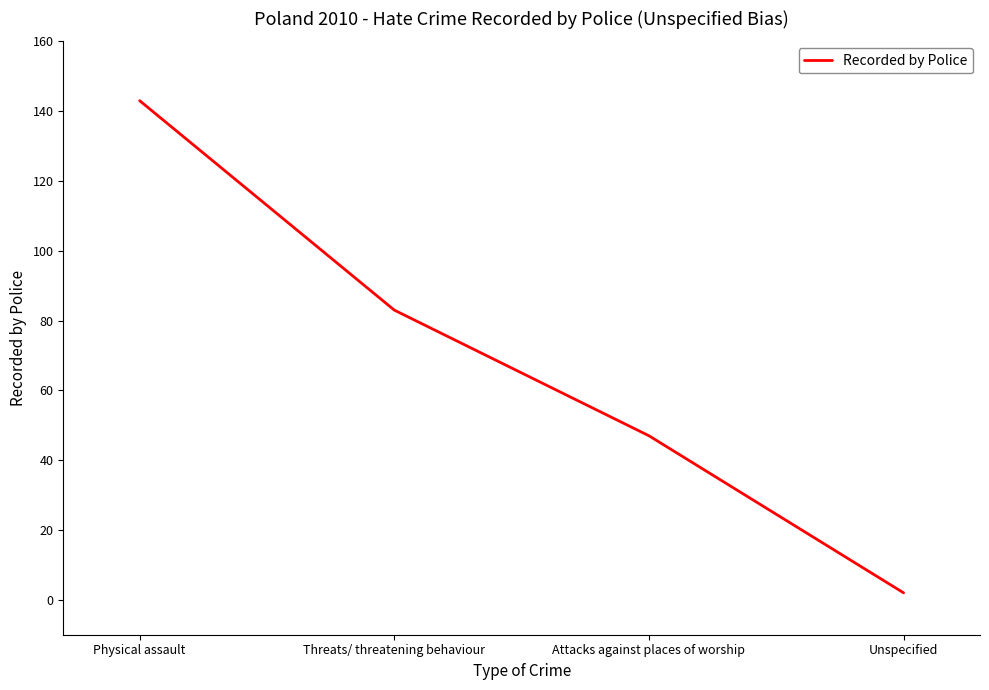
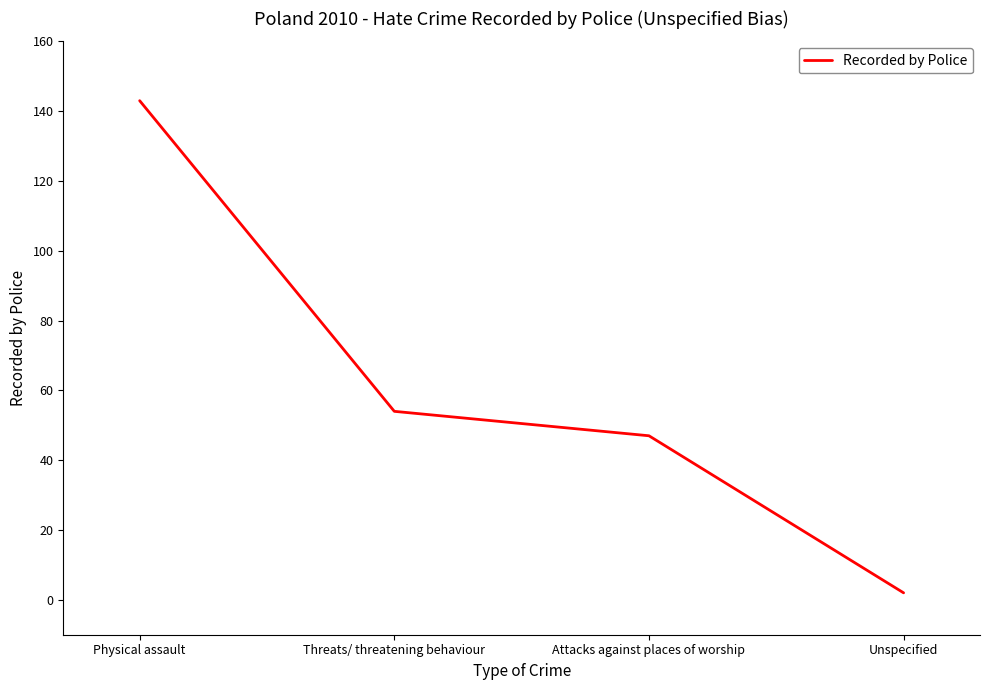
  {
    "Physical assault": 143,
-   "Threats/ threatening behaviour": 83,
+   "Threats/ threatening behaviour": 54,
    "Attacks against places of worship": 47,
    "Unspecified": 2
  }
